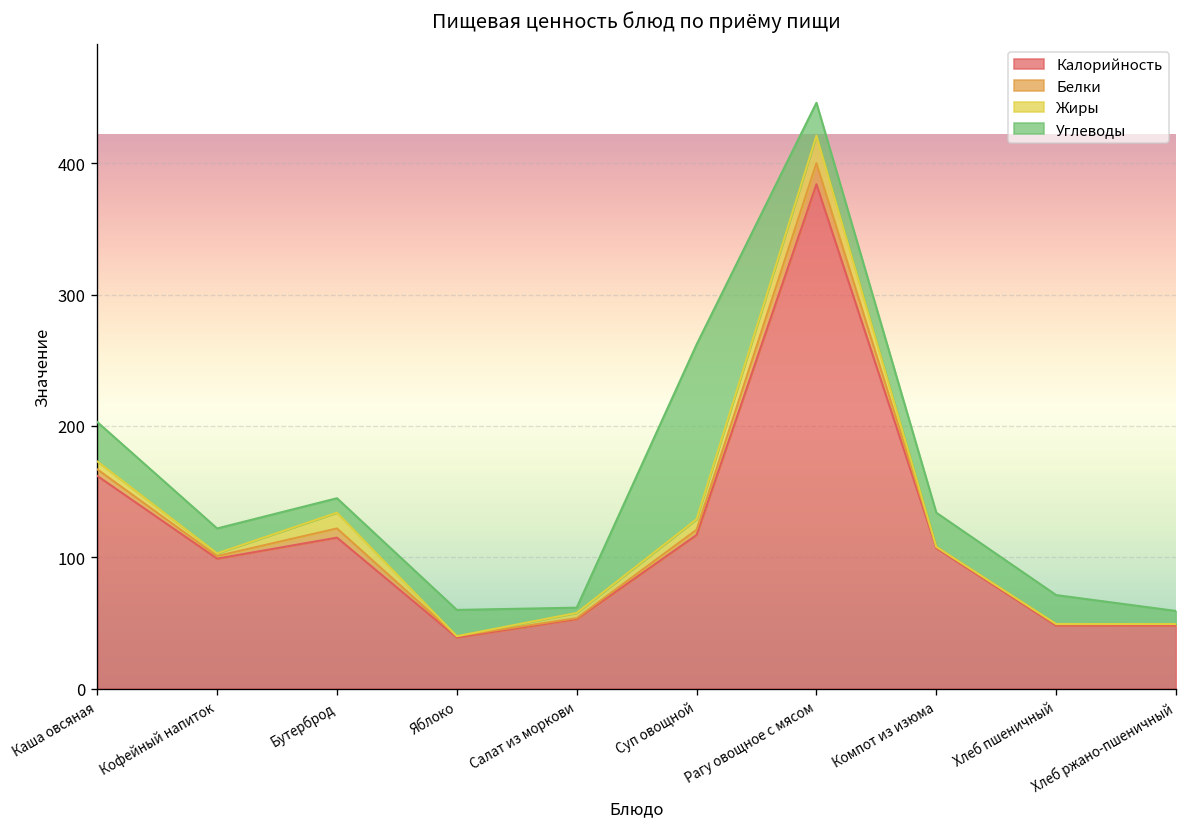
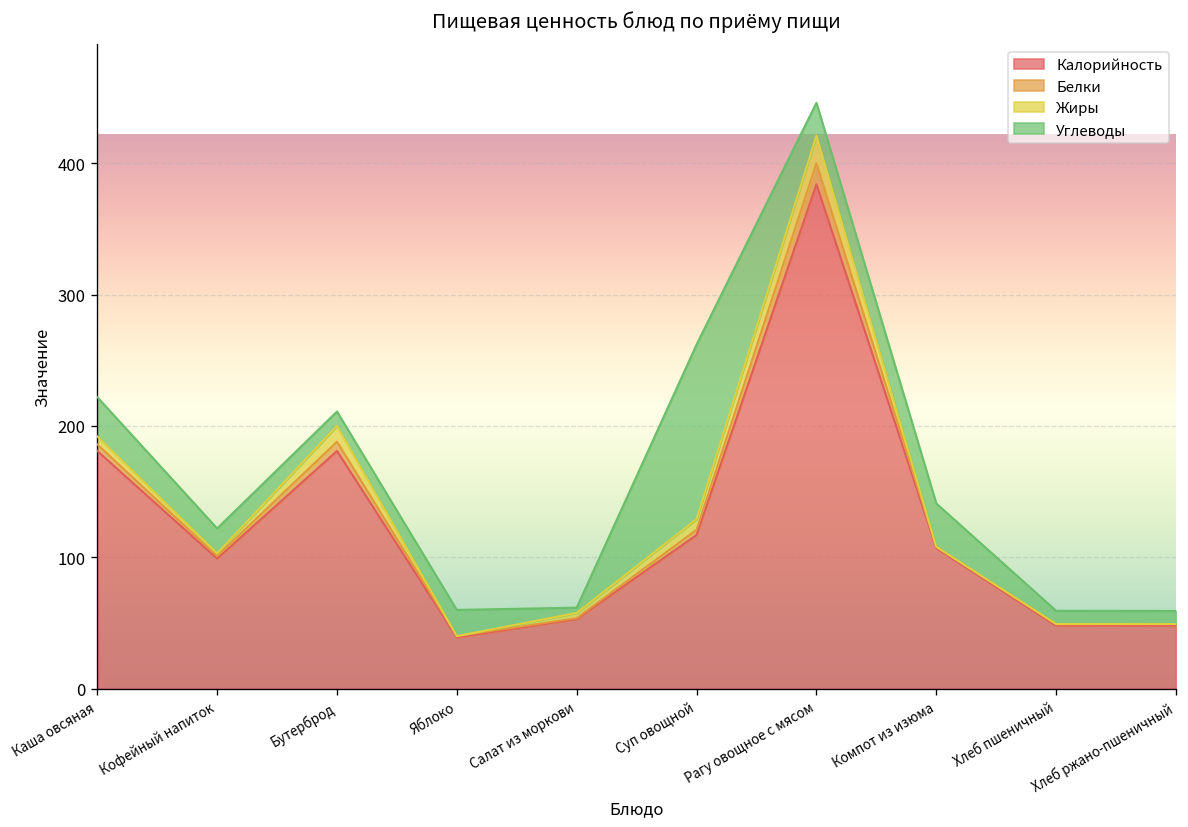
  {
    "Калорийность": {
-     "Каша овсяная": 162,
-     "Бутерброд": 115,
+     "Каша овсяная": 181,
+     "Бутерброд": 181,
      "Суп овощной": 117,
      "Рагу овощное с мясом": 384
    },
    "Углеводы": {
      "Каша овсяная": 30,
      "Кофейный напиток": 19,
      "Бутерброд": 11,
      "Яблоко": 20,
      "Салат из моркови": 4,
      "Суп овощной": 133,
      "Рагу овощное с мясом": 25,
-     "Компот из изюма": 26,
-     "Хлеб пшеничный": 22,
+     "Компот из изюма": 33,
+     "Хлеб пшеничный": 10,
      "Хлеб ржано-пшеничный": 10
    }
  }
